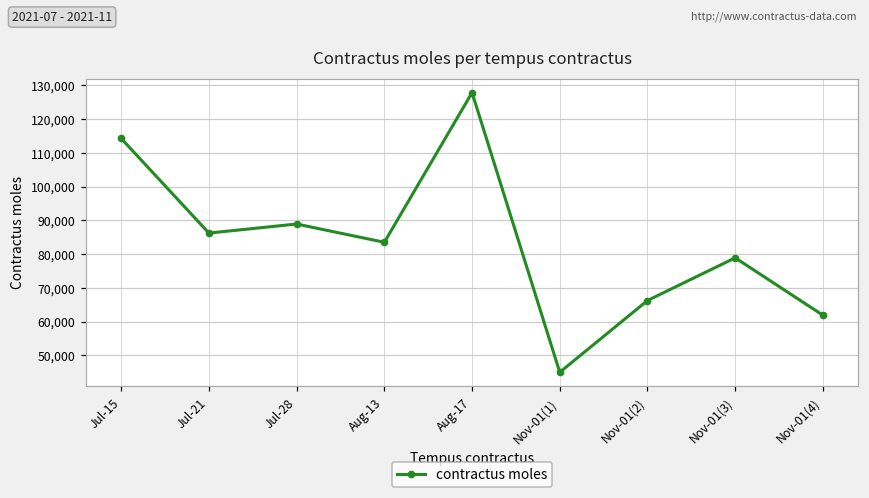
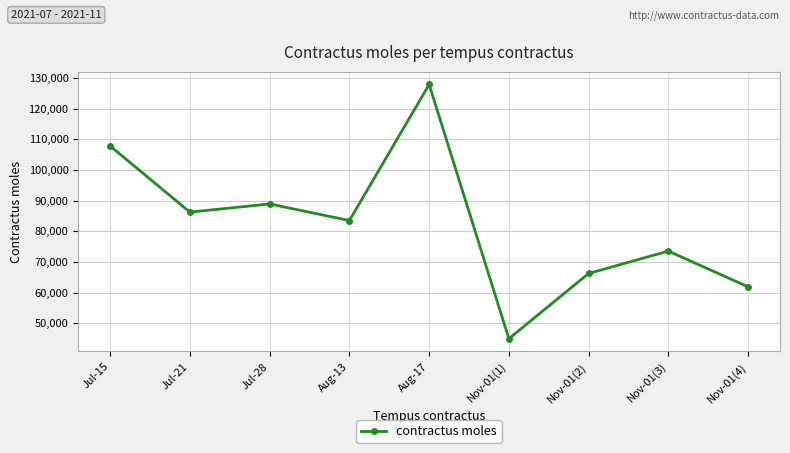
  {
-   "Jul-15": "114,000",
+   "Jul-15": "108,000",
    "Jul-21": "86,000",
    "Jul-28": "89,000",
    "Aug-13": "84,000",
    "Aug-17": "128,000",
    "Nov-01(1)": "45,000",
    "Nov-01(2)": "66,000",
-   "Nov-01(3)": "79,000",
+   "Nov-01(3)": "74,000",
    "Nov-01(4)": "62,000"
  }
